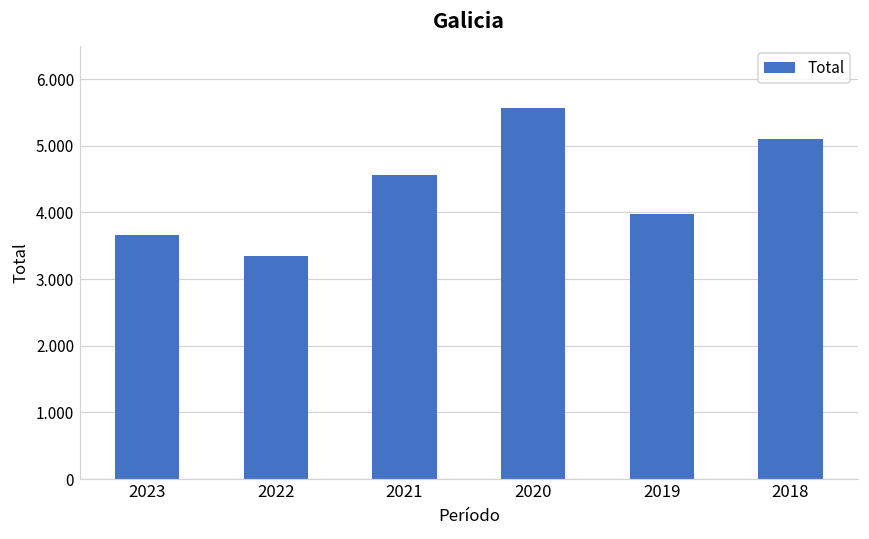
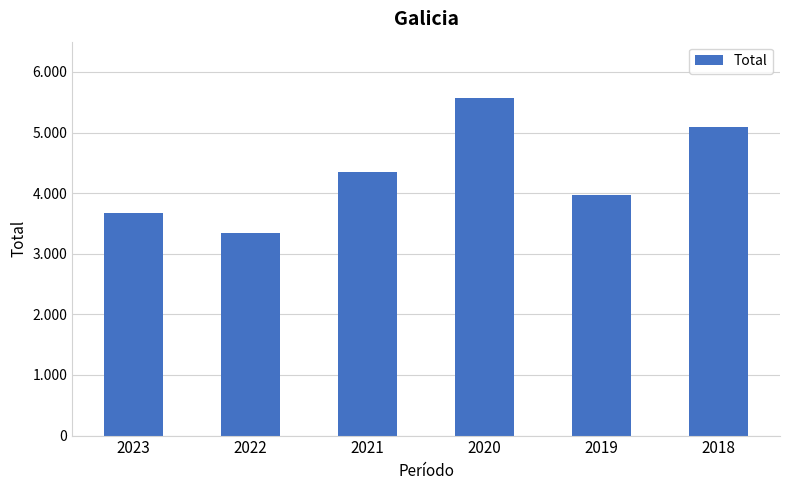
  {
    "2023": 3.7,
    "2022": 3.3,
-   "2021": 4.6,
+   "2021": 4.3,
    "2020": 5.6,
    "2019": 4.0,
    "2018": 5.1
  }
